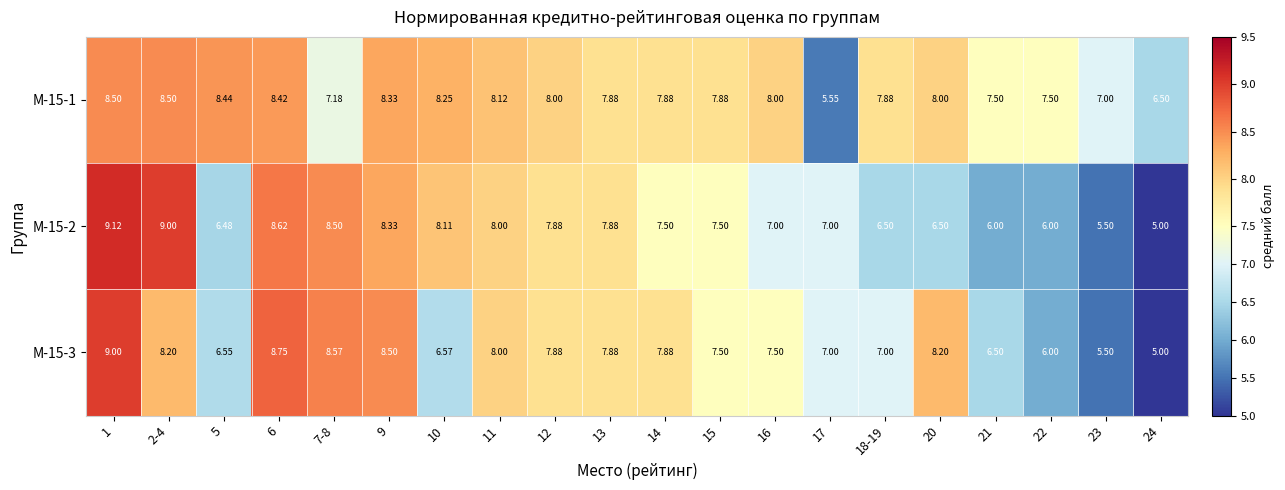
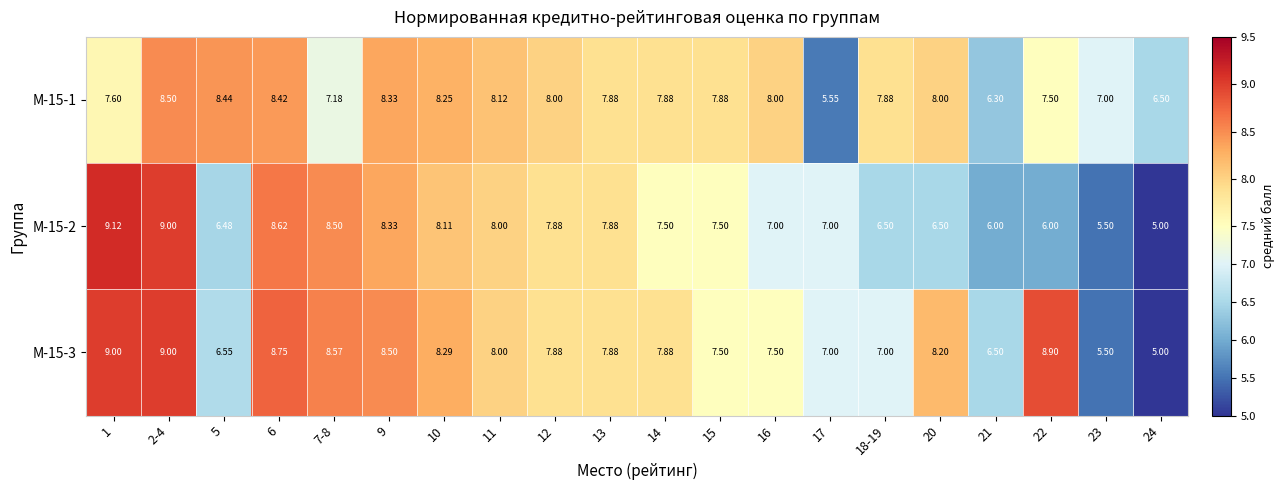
  {
    "М-15-1": {
-     "1": 8.50,
+     "1": 7.60,
      "2-4": 8.50,
      "5": 8.44,
      "6": 8.42,
      "7-8": 7.18,
      "9": 8.33,
      "10": 8.25,
      "11": 8.12,
      "12": 8.00,
      "13": 7.88,
      "14": 7.88,
      "15": 7.88,
      "16": 8.00,
      "17": 5.55,
      "18-19": 7.88,
      "20": 8.00,
-     "21": 7.50,
+     "21": 6.30,
      "22": 7.50,
      "23": 7.00,
      "24": 6.50
    },
    "М-15-2": {
      "1": 9.12,
      "2-4": 9.00,
      "5": 6.48,
      "6": 8.62,
      "7-8": 8.50,
      "9": 8.33,
      "10": 8.11,
      "11": 8.00,
      "12": 7.88,
      "13": 7.88,
      "14": 7.50,
      "15": 7.50,
      "16": 7.00,
      "17": 7.00,
      "18-19": 6.50,
      "20": 6.50,
      "21": 6.00,
      "22": 6.00,
      "23": 5.50,
      "24": 5.00
    },
    "М-15-3": {
      "1": 9.00,
-     "2-4": 8.20,
+     "2-4": 9.00,
      "5": 6.55,
      "6": 8.75,
      "7-8": 8.57,
      "9": 8.50,
-     "10": 6.57,
+     "10": 8.29,
      "11": 8.00,
      "12": 7.88,
      "13": 7.88,
      "14": 7.88,
      "15": 7.50,
      "16": 7.50,
      "17": 7.00,
      "18-19": 7.00,
      "20": 8.20,
      "21": 6.50,
-     "22": 6.00,
+     "22": 8.90,
      "23": 5.50,
      "24": 5.00
    }
  }
